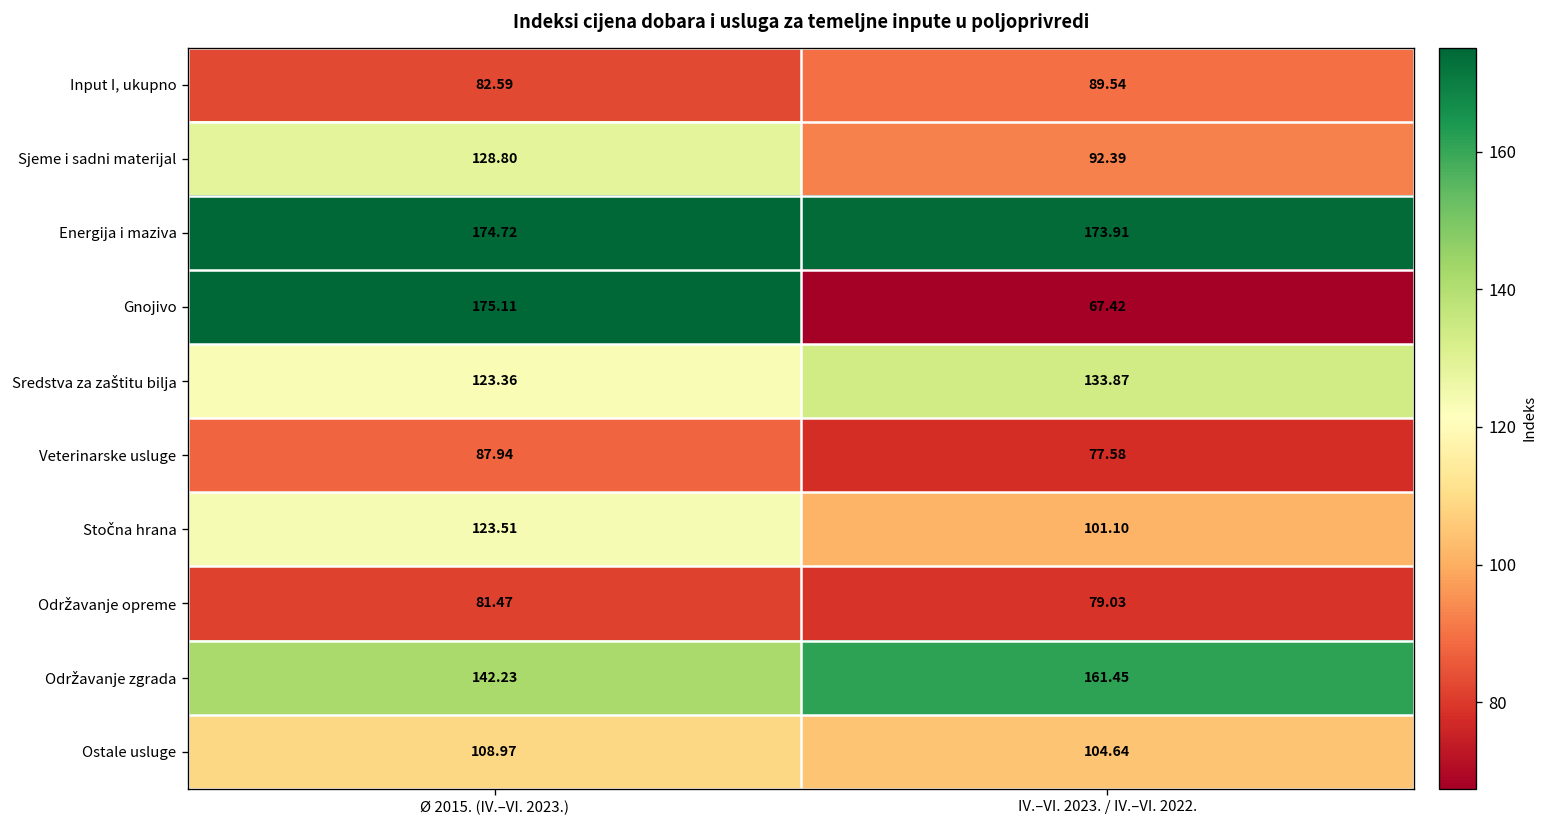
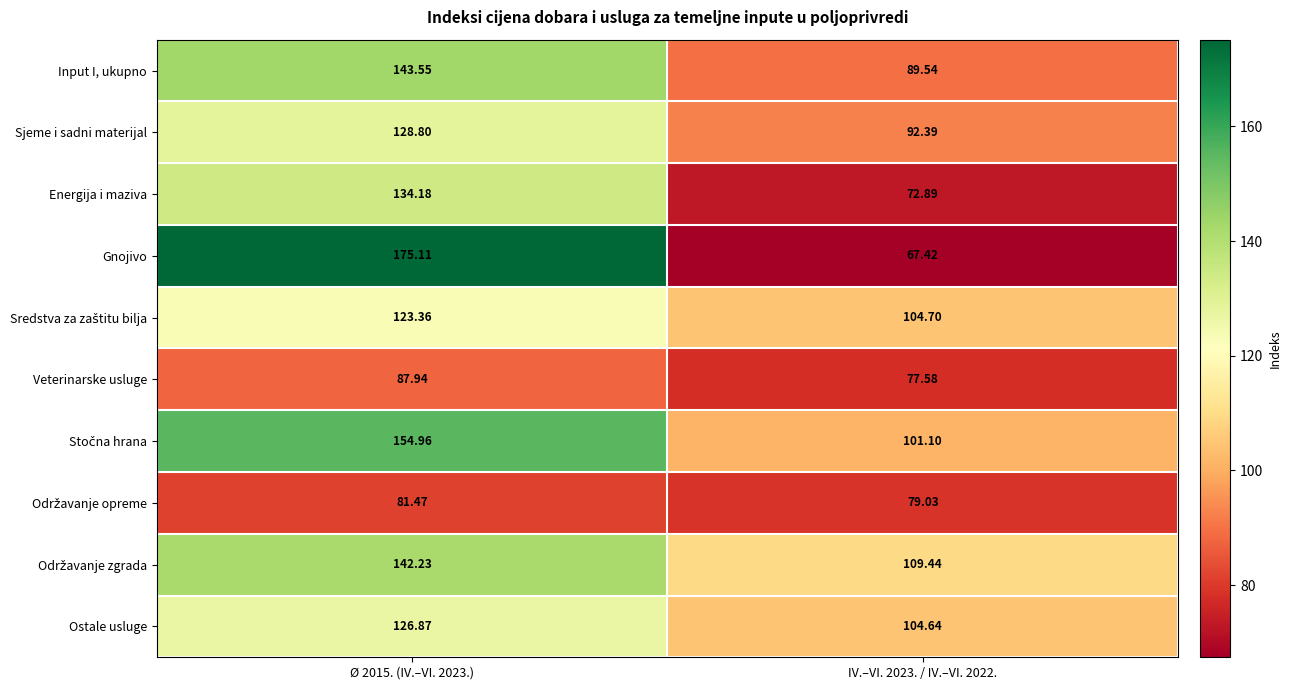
  {
    "Input I, ukupno": {
-     "Ø 2015. (IV.–VI. 2023.)": 82.59,
+     "Ø 2015. (IV.–VI. 2023.)": 143.55,
      "IV.–VI. 2023. / IV.–VI. 2022.": 89.54
    },
    "Sjeme i sadni materijal": {
      "Ø 2015. (IV.–VI. 2023.)": 128.80,
      "IV.–VI. 2023. / IV.–VI. 2022.": 92.39
    },
    "Energija i maziva": {
-     "Ø 2015. (IV.–VI. 2023.)": 174.72,
-     "IV.–VI. 2023. / IV.–VI. 2022.": 173.91
+     "Ø 2015. (IV.–VI. 2023.)": 134.18,
+     "IV.–VI. 2023. / IV.–VI. 2022.": 72.89
    },
    "Gnojivo": {
      "Ø 2015. (IV.–VI. 2023.)": 175.11,
      "IV.–VI. 2023. / IV.–VI. 2022.": 67.42
    },
    "Sredstva za zaštitu bilja": {
      "Ø 2015. (IV.–VI. 2023.)": 123.36,
-     "IV.–VI. 2023. / IV.–VI. 2022.": 133.87
+     "IV.–VI. 2023. / IV.–VI. 2022.": 104.70
    },
    "Veterinarske usluge": {
      "Ø 2015. (IV.–VI. 2023.)": 87.94,
      "IV.–VI. 2023. / IV.–VI. 2022.": 77.58
    },
    "Stočna hrana": {
-     "Ø 2015. (IV.–VI. 2023.)": 123.51,
+     "Ø 2015. (IV.–VI. 2023.)": 154.96,
      "IV.–VI. 2023. / IV.–VI. 2022.": 101.10
    },
    "Održavanje opreme": {
      "Ø 2015. (IV.–VI. 2023.)": 81.47,
      "IV.–VI. 2023. / IV.–VI. 2022.": 79.03
    },
    "Održavanje zgrada": {
      "Ø 2015. (IV.–VI. 2023.)": 142.23,
-     "IV.–VI. 2023. / IV.–VI. 2022.": 161.45
+     "IV.–VI. 2023. / IV.–VI. 2022.": 109.44
    },
    "Ostale usluge": {
-     "Ø 2015. (IV.–VI. 2023.)": 108.97,
+     "Ø 2015. (IV.–VI. 2023.)": 126.87,
      "IV.–VI. 2023. / IV.–VI. 2022.": 104.64
    }
  }
